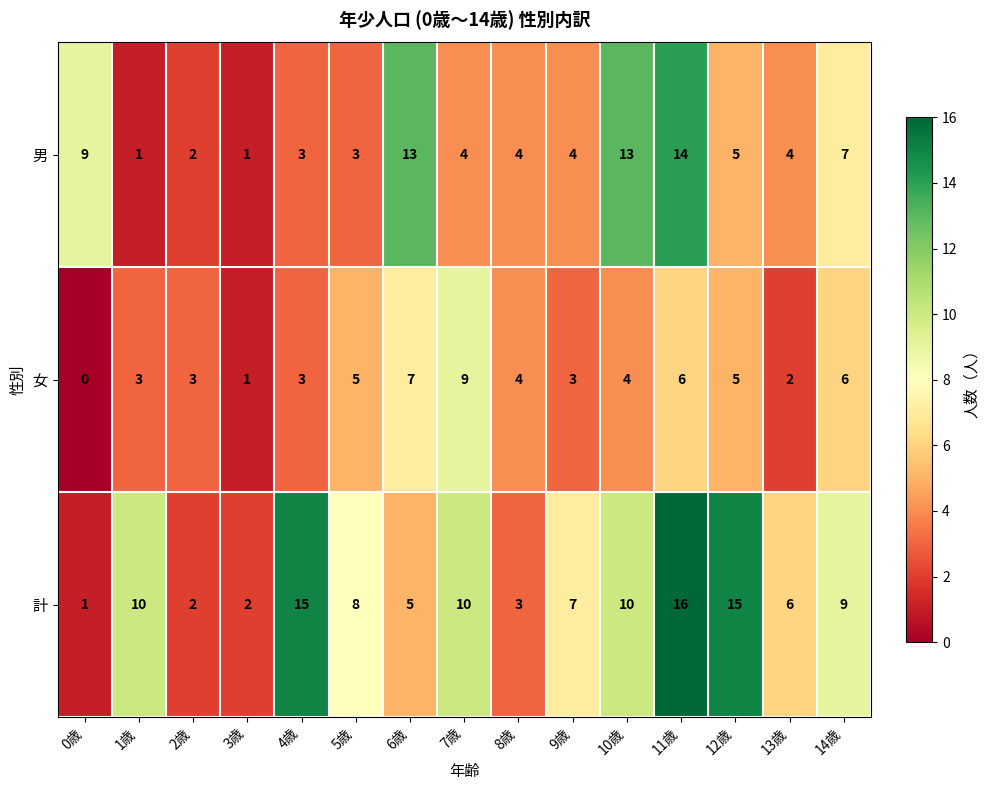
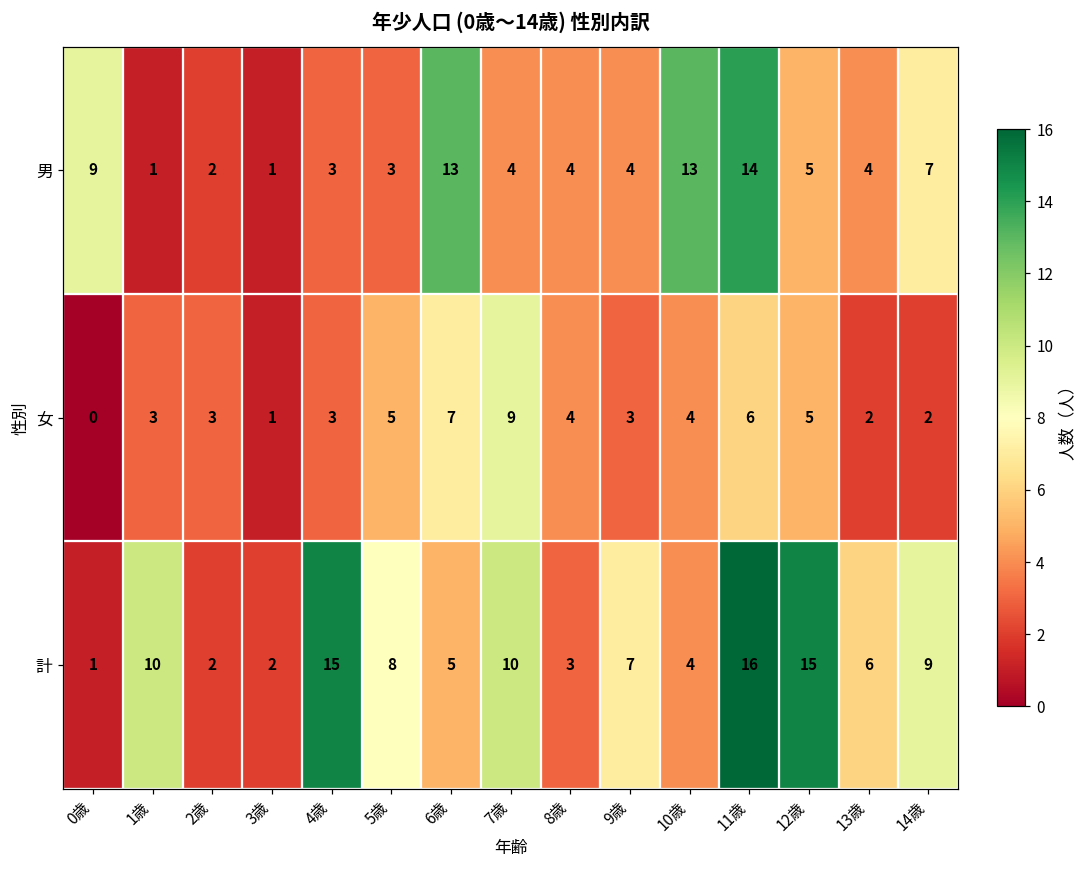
  {
    "男": {
      "0歳": 9,
      "1歳": 1,
      "2歳": 2,
      "3歳": 1,
      "4歳": 3,
      "5歳": 3,
      "6歳": 13,
      "7歳": 4,
      "8歳": 4,
      "9歳": 4,
      "10歳": 13,
      "11歳": 14,
      "12歳": 5,
      "13歳": 4,
      "14歳": 7
    },
    "女": {
      "0歳": 0,
      "1歳": 3,
      "2歳": 3,
      "3歳": 1,
      "4歳": 3,
      "5歳": 5,
      "6歳": 7,
      "7歳": 9,
      "8歳": 4,
      "9歳": 3,
      "10歳": 4,
      "11歳": 6,
      "12歳": 5,
      "13歳": 2,
-     "14歳": 6
+     "14歳": 2
    },
    "計": {
      "0歳": 1,
      "1歳": 10,
      "2歳": 2,
      "3歳": 2,
      "4歳": 15,
      "5歳": 8,
      "6歳": 5,
      "7歳": 10,
      "8歳": 3,
      "9歳": 7,
-     "10歳": 10,
+     "10歳": 4,
      "11歳": 16,
      "12歳": 15,
      "13歳": 6,
      "14歳": 9
    }
  }
